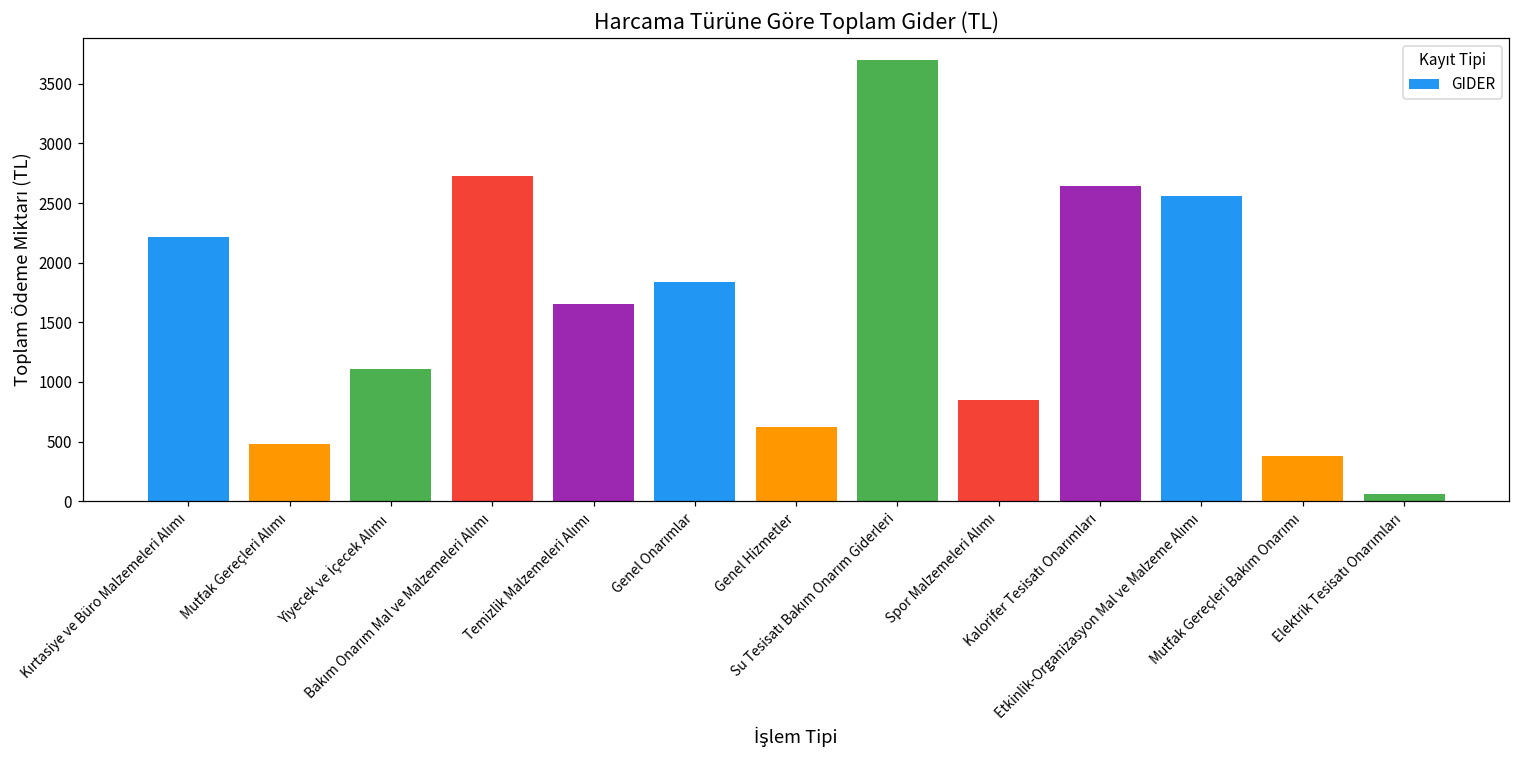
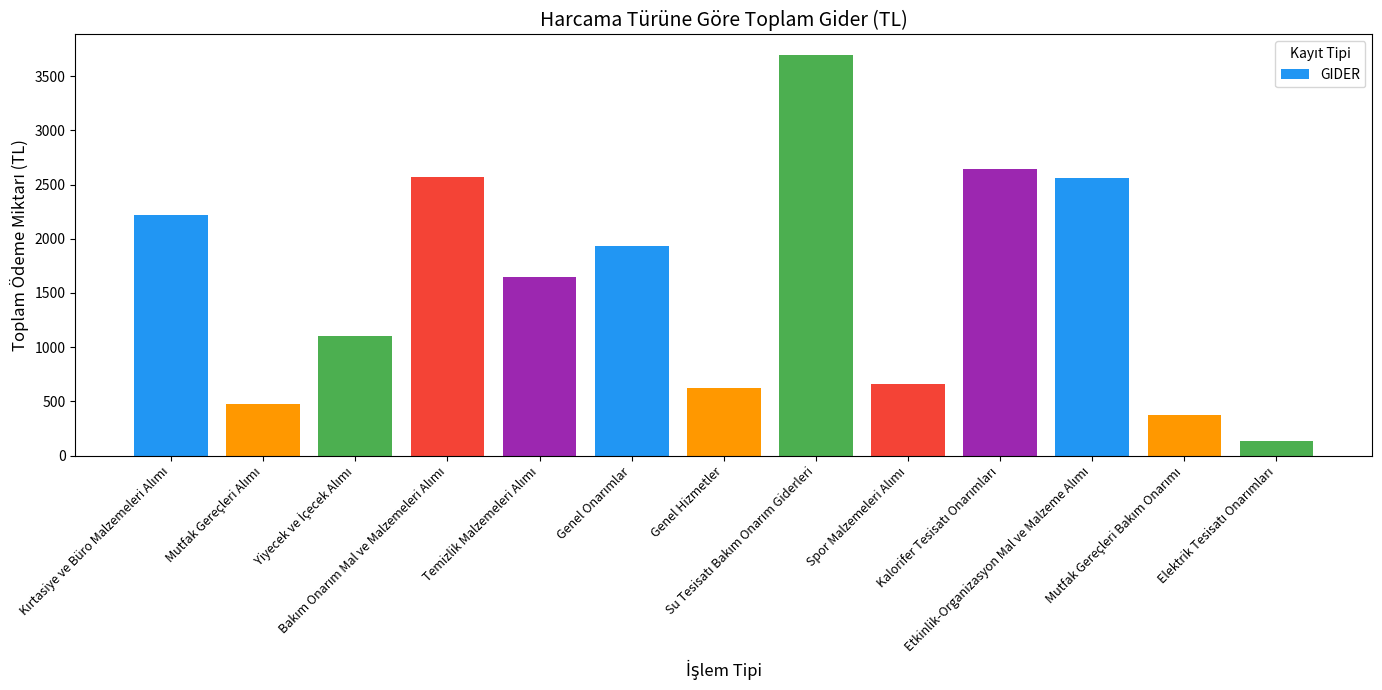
  {
    "Kırtasiye ve Büro Malzemeleri Alımı": 2220,
    "Mutfak Gereçleri Alımı": 480,
    "Yiyecek ve İçecek Alımı": 1100,
-   "Bakım Onarım Mal ve Malzemeleri Alımı": 2720,
+   "Bakım Onarım Mal ve Malzemeleri Alımı": 2570,
    "Temizlik Malzemeleri Alımı": 1650,
-   "Genel Onarımlar": 1840,
+   "Genel Onarımlar": 1930,
    "Genel Hizmetler": 630,
    "Su Tesisatı Bakım Onarım Giderleri": 3700,
-   "Spor Malzemeleri Alımı": 850,
+   "Spor Malzemeleri Alımı": 660,
    "Kalorifer Tesisatı Onarımları": 2640,
    "Etkinlik-Organizasyon Mal ve Malzeme Alımı": 2560,
    "Mutfak Gereçleri Bakım Onarımı": 380,
-   "Elektrik Tesisatı Onarımları": 60
+   "Elektrik Tesisatı Onarımları": 140
  }
